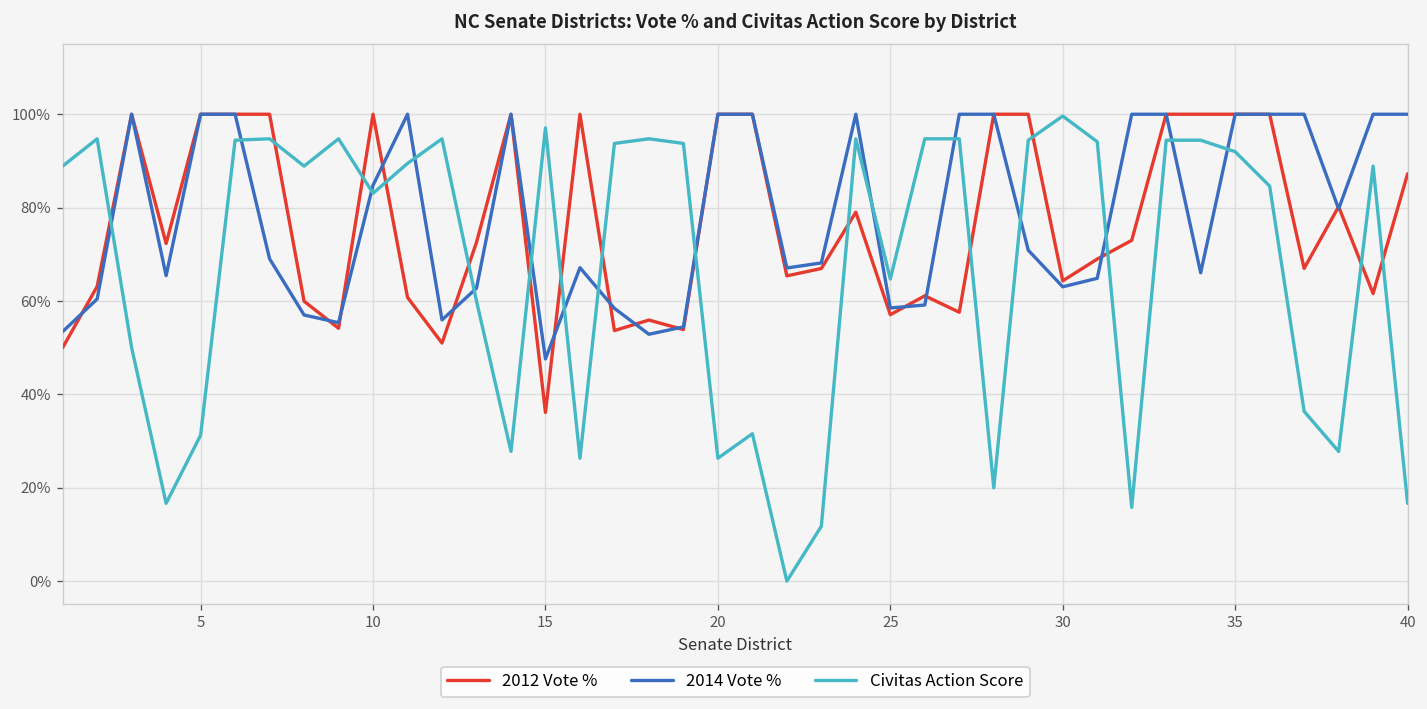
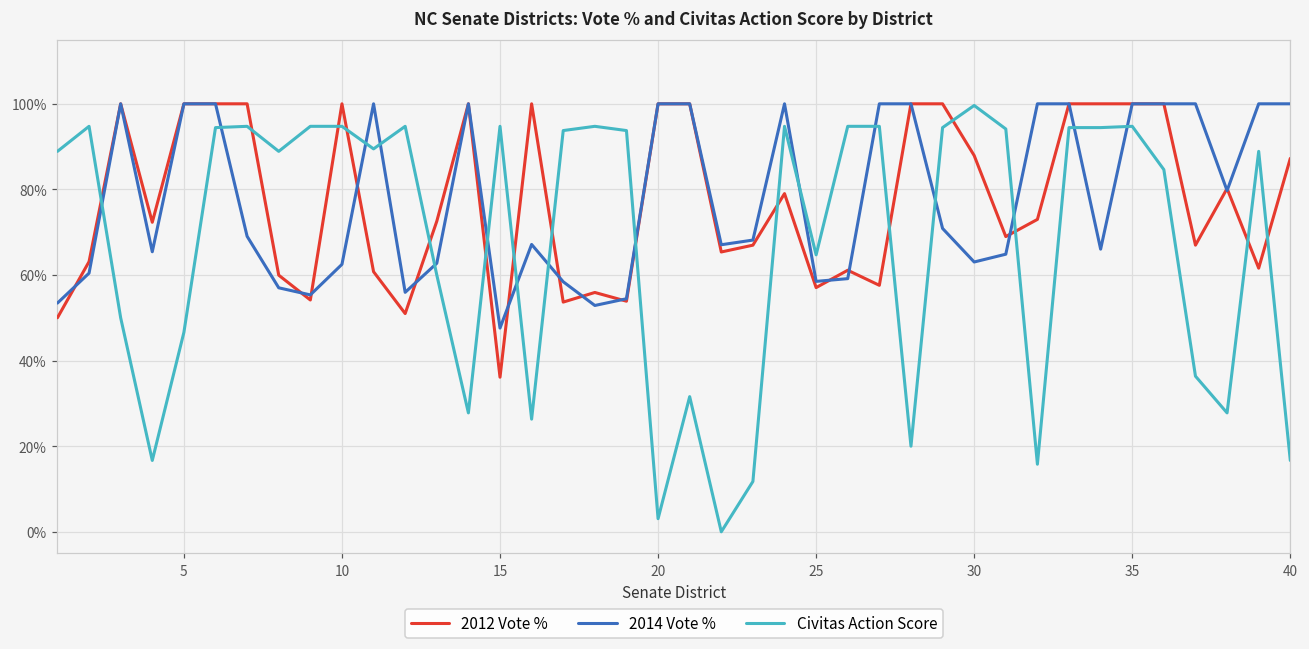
  {
    "2012 Vote %": {
      "10": "100%",
      "15": "36%",
      "25": "57%",
-     "30": "64%",
+     "30": "88%",
      "40": "87%"
    },
    "2014 Vote %": {
-     "10": "85%",
+     "10": "62%",
      "15": "48%",
      "25": "59%",
      "30": "63%",
      "40": "100%"
    },
    "Civitas Action Score": {
-     "5": "31%",
-     "10": "83%",
-     "15": "97%",
-     "20": "26%",
+     "5": "47%",
+     "10": "95%",
+     "15": "95%",
+     "20": "3%",
      "25": "65%",
      "30": "100%",
-     "35": "92%",
+     "35": "95%",
      "40": "17%"
    }
  }
